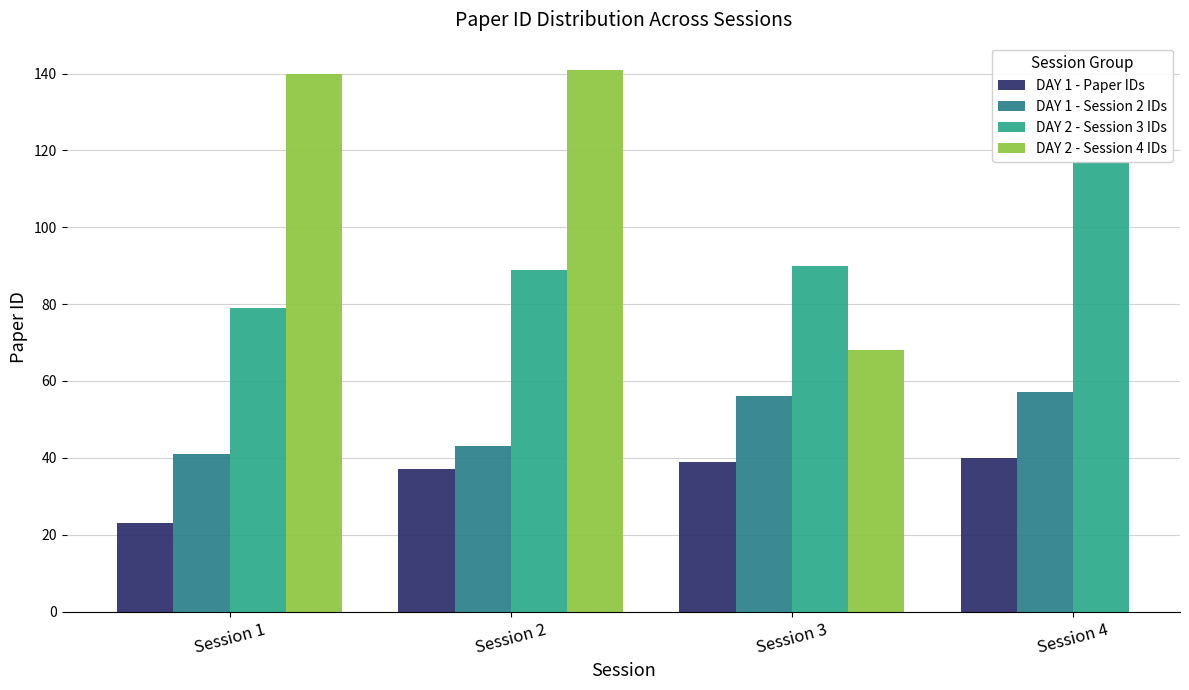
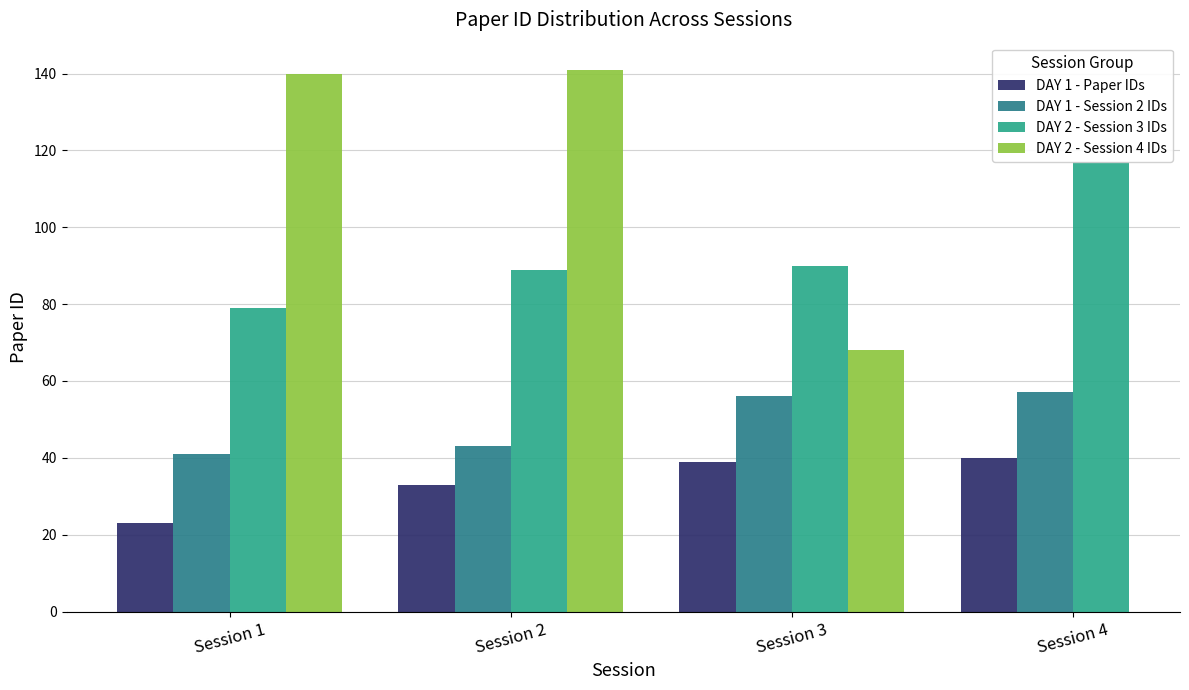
  {
    "DAY 1 - Paper IDs": {
      "Session 1": 23,
-     "Session 2": 37,
+     "Session 2": 33,
      "Session 3": 39,
      "Session 4": 40
    }
  }
